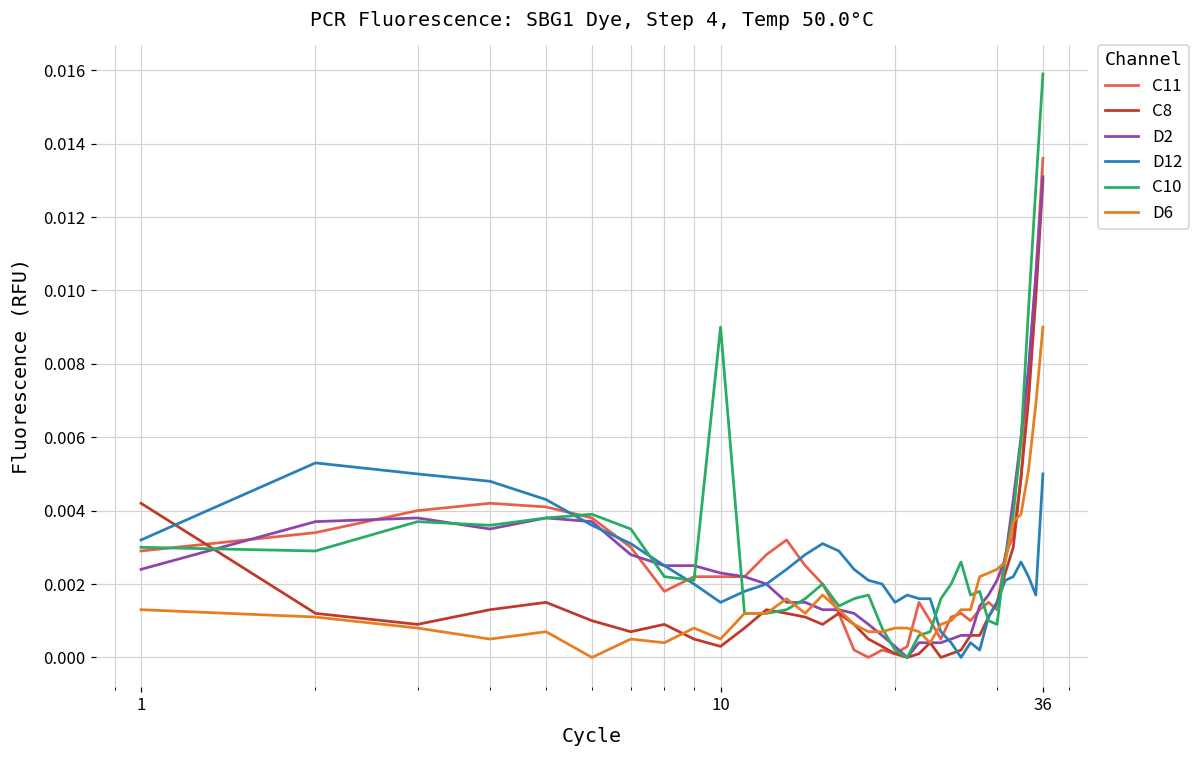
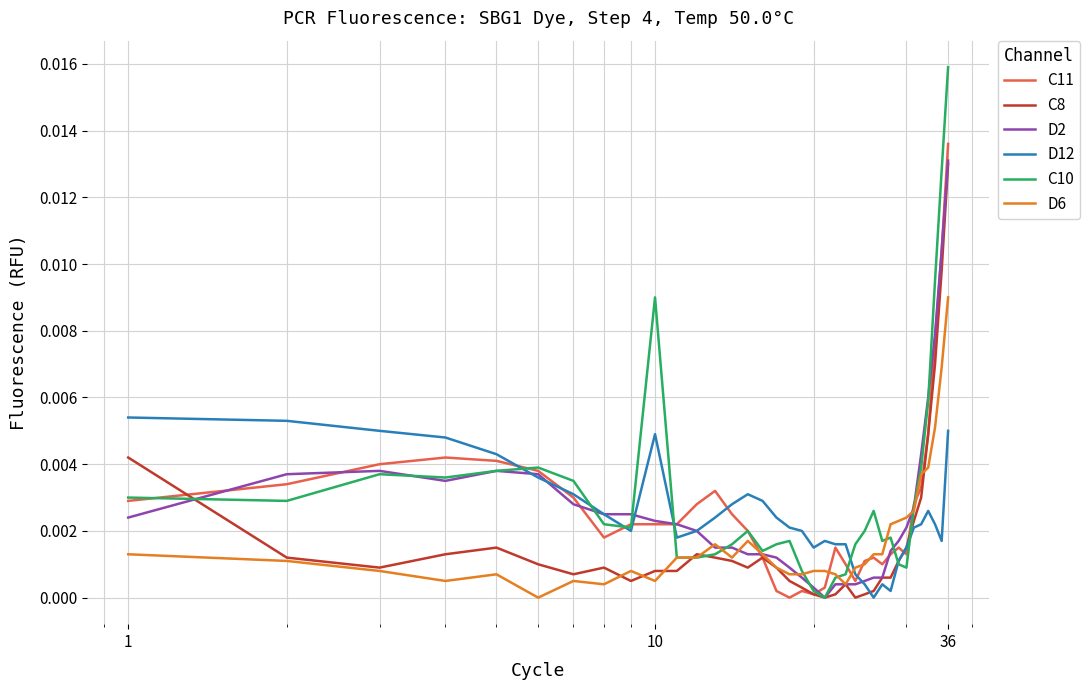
  {
    "C8": {
      "1": 0.0042,
-     "10": 0.0003,
+     "10": 0.0008,
      "36": 0.0130
    },
    "D2": {
      "1": 0.0024,
      "10": 0.0023,
      "36": 0.0131
    },
    "D12": {
-     "1": 0.0032,
-     "10": 0.0015,
+     "1": 0.0054,
+     "10": 0.0049,
      "36": 0.0050
    },
    "C10": {
      "1": 0.0030,
      "10": 0.0090,
      "36": 0.0159
    }
  }
